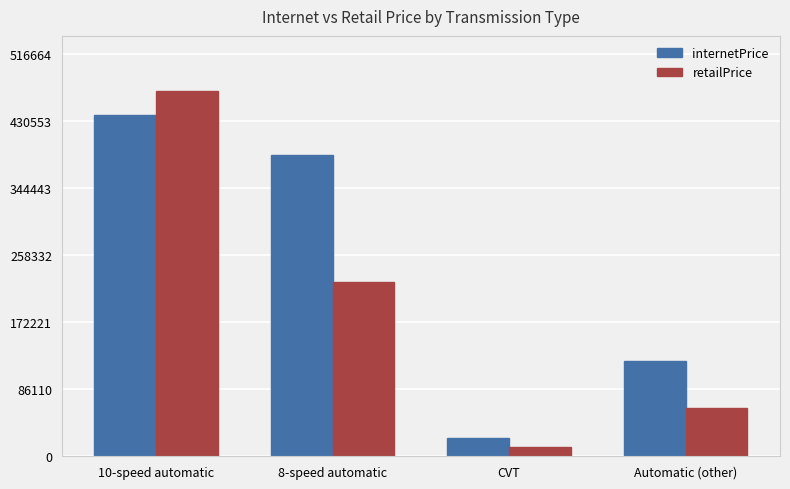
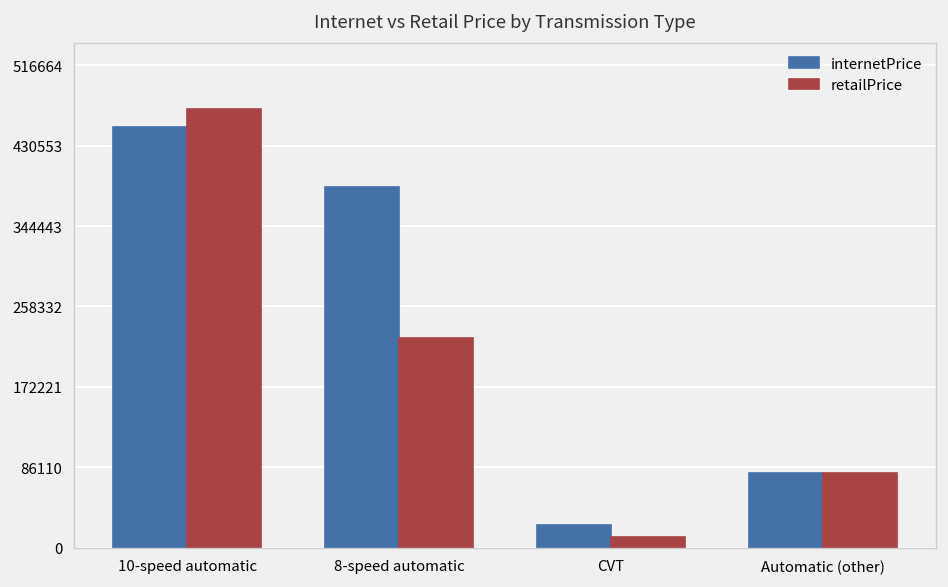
  {
    "internetPrice": {
-     "10-speed automatic": 440000,
+     "10-speed automatic": 450000,
      "8-speed automatic": 390000,
      "CVT": 20000,
-     "Automatic (other)": 120000
+     "Automatic (other)": 80000
    },
    "retailPrice": {
      "10-speed automatic": 470000,
      "8-speed automatic": 220000,
      "CVT": 10000,
-     "Automatic (other)": 60000
+     "Automatic (other)": 80000
    }
  }
